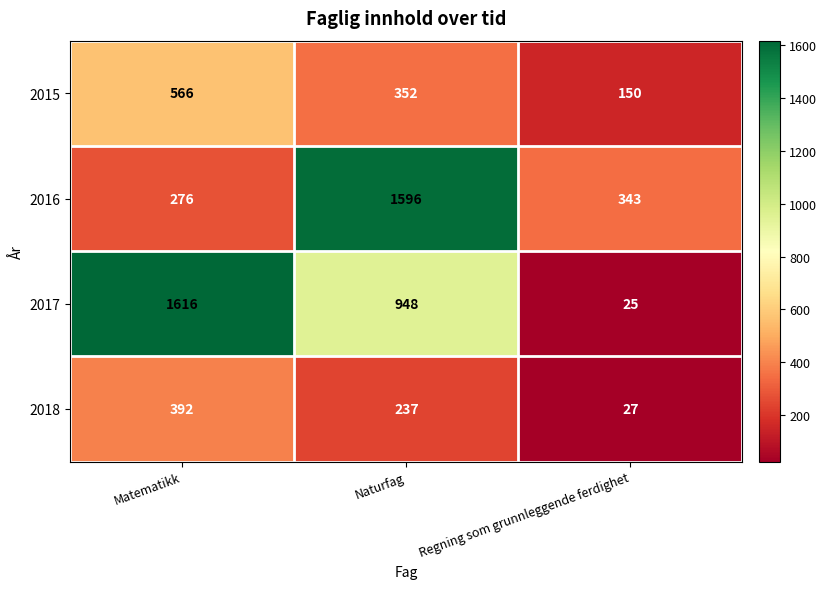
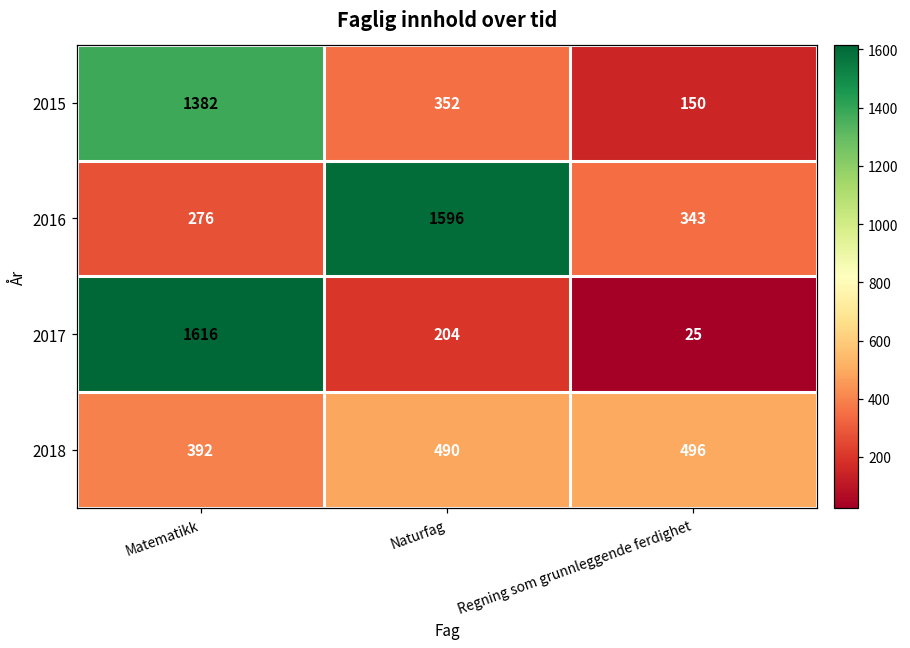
  {
    "2015": {
-     "Matematikk": 566,
+     "Matematikk": 1382,
      "Naturfag": 352,
      "Regning som grunnleggende ferdighet": 150
    },
    "2016": {
      "Matematikk": 276,
      "Naturfag": 1596,
      "Regning som grunnleggende ferdighet": 343
    },
    "2017": {
      "Matematikk": 1616,
-     "Naturfag": 948,
+     "Naturfag": 204,
      "Regning som grunnleggende ferdighet": 25
    },
    "2018": {
      "Matematikk": 392,
-     "Naturfag": 237,
-     "Regning som grunnleggende ferdighet": 27
+     "Naturfag": 490,
+     "Regning som grunnleggende ferdighet": 496
    }
  }
